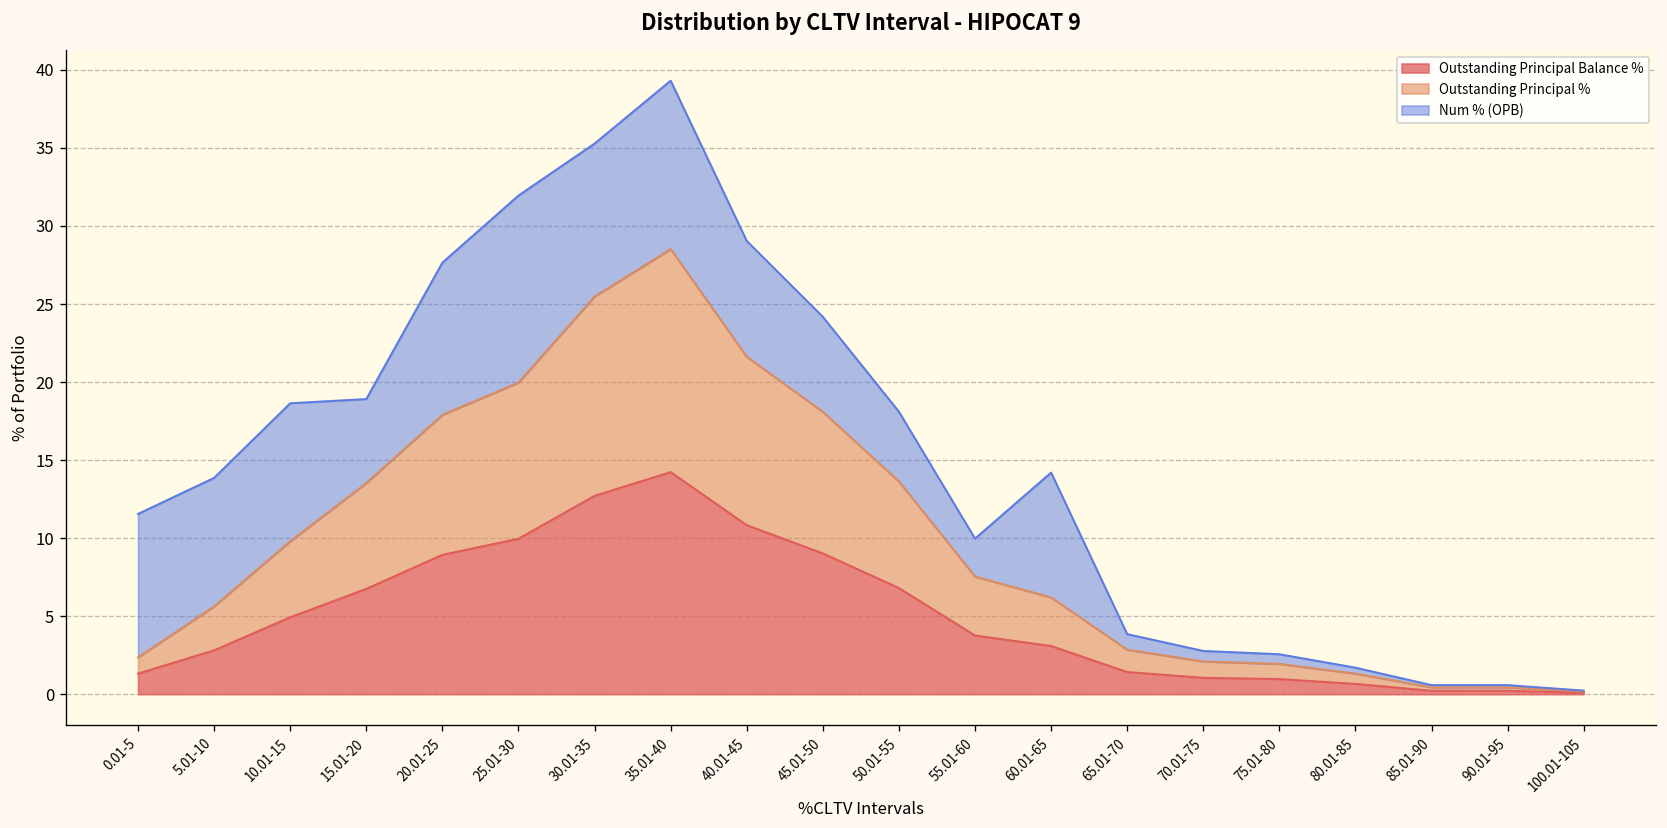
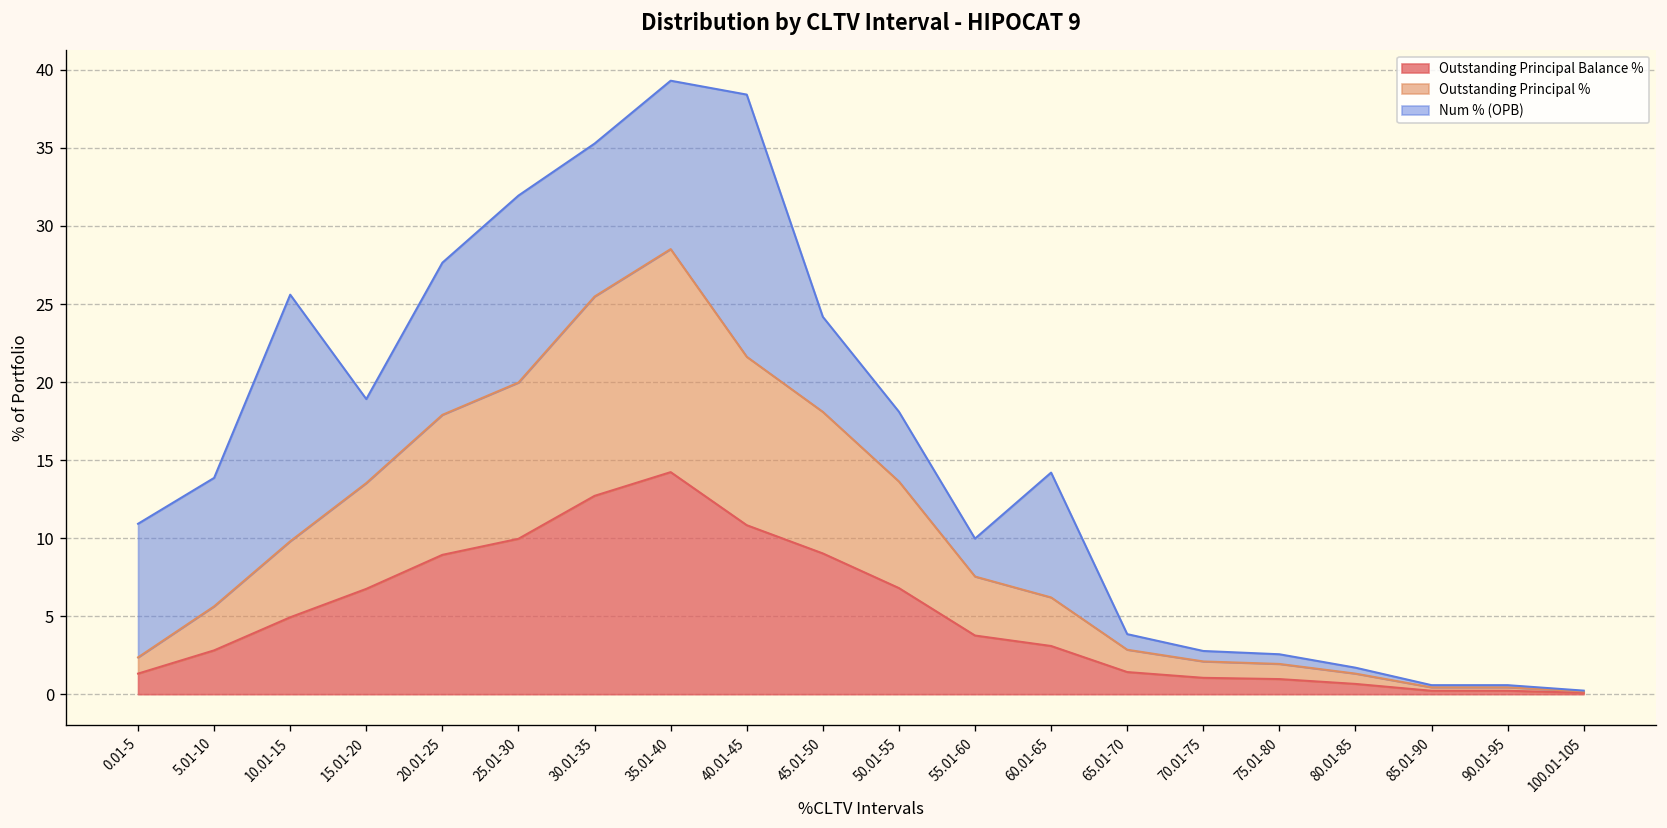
  {
    "Num % (OPB)": {
-     "0.01-5": 9.2,
+     "0.01-5": 8.6,
      "5.01-10": 8.2,
-     "10.01-15": 8.8,
+     "10.01-15": 15.8,
      "15.01-20": 5.4,
      "20.01-25": 9.8,
      "25.01-30": 12.0,
      "30.01-35": 9.8,
      "35.01-40": 10.8,
-     "40.01-45": 7.4,
+     "40.01-45": 16.8,
      "45.01-50": 6.1,
      "50.01-55": 4.5,
      "55.01-60": 2.4,
      "60.01-65": 8.0,
      "65.01-70": 1.0,
      "70.01-75": 0.7,
      "75.01-80": 0.6,
      "80.01-85": 0.4
    }
  }
